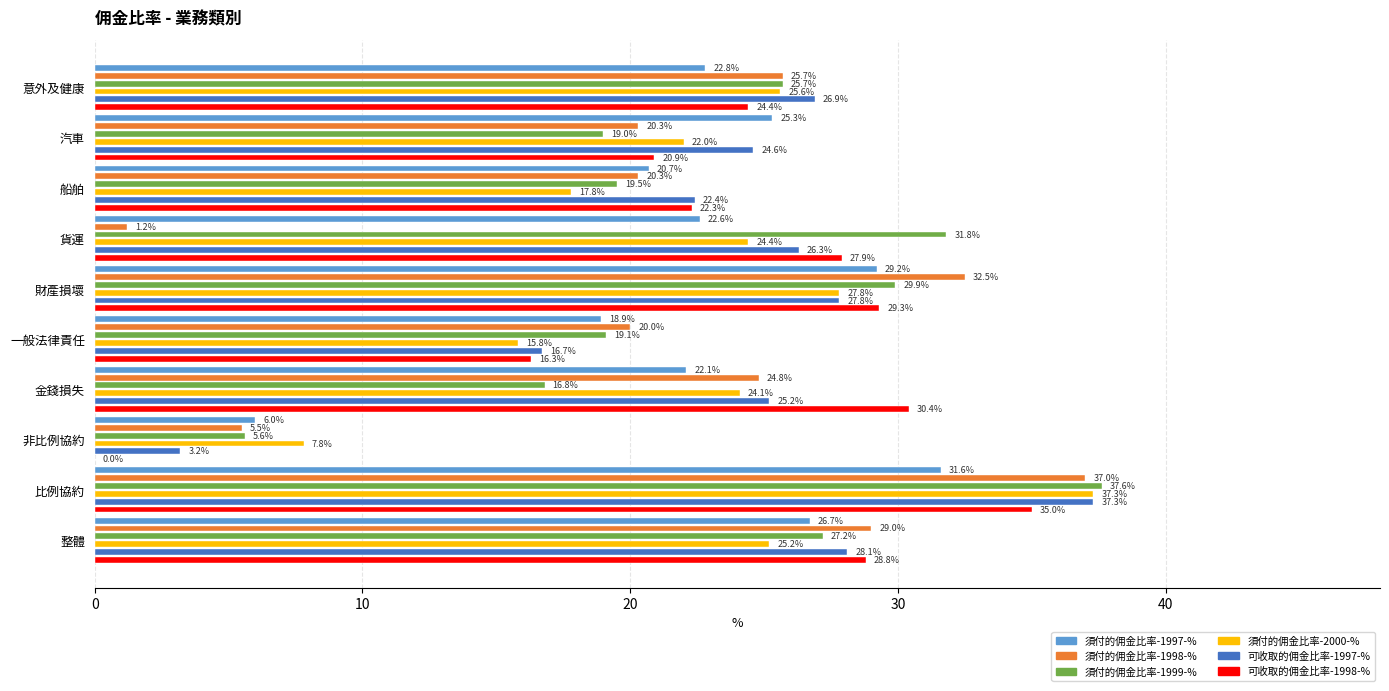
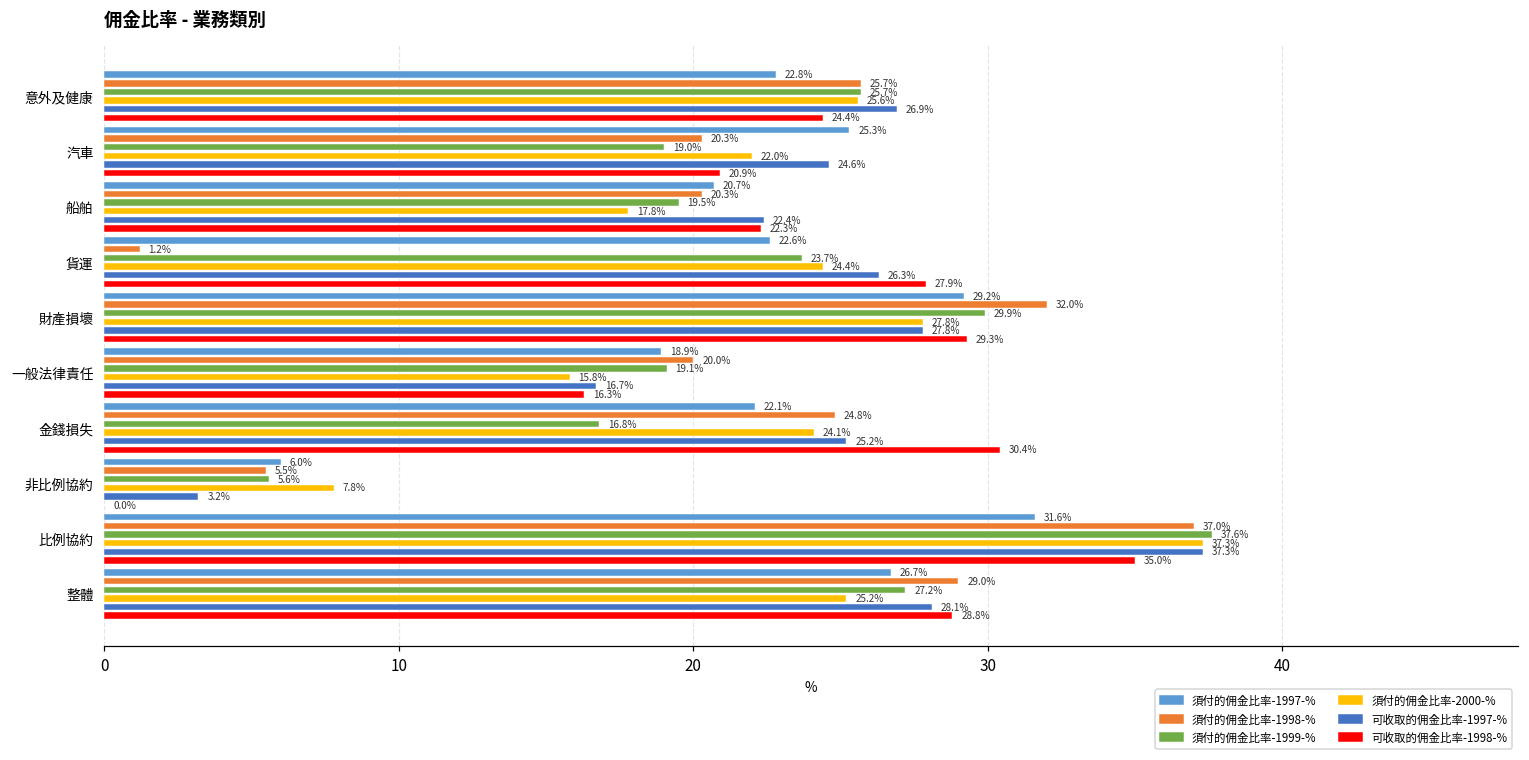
  {
    "須付的佣金比率-1998-%": {
      "意外及健康": "25.7%",
      "汽車": "20.3%",
      "船舶": "20.3%",
      "貨運": "1.2%",
-     "財產損壞": "32.5%",
+     "財產損壞": "32.0%",
      "一般法律責任": "20.0%",
      "金錢損失": "24.8%",
      "非比例協約": "5.5%",
      "比例協約": "37.0%",
      "整體": "29.0%"
    },
    "須付的佣金比率-1999-%": {
      "意外及健康": "25.7%",
      "汽車": "19.0%",
      "船舶": "19.5%",
-     "貨運": "31.8%",
+     "貨運": "23.7%",
      "財產損壞": "29.9%",
      "一般法律責任": "19.1%",
      "金錢損失": "16.8%",
      "非比例協約": "5.6%",
      "比例協約": "37.6%",
      "整體": "27.2%"
    },
    "須付的佣金比率-2000-%": {
      "意外及健康": "25.6%",
      "汽車": "22.0%",
      "船舶": "17.8%",
      "貨運": "24.4%",
      "財產損壞": "27.8%",
      "一般法律責任": "15.8%",
      "金錢損失": "24.1%",
      "非比例協約": "7.8%",
      "比例協約": "37.3%",
      "整體": "25.2%"
    },
    "可收取的佣金比率-1998-%": {
      "意外及健康": "24.4%",
      "汽車": "20.9%",
      "船舶": "22.3%",
      "貨運": "27.9%",
      "財產損壞": "29.3%",
      "一般法律責任": "16.3%",
      "金錢損失": "30.4%",
      "非比例協約": "0.0%",
      "比例協約": "35.0%",
      "整體": "28.8%"
    }
  }
